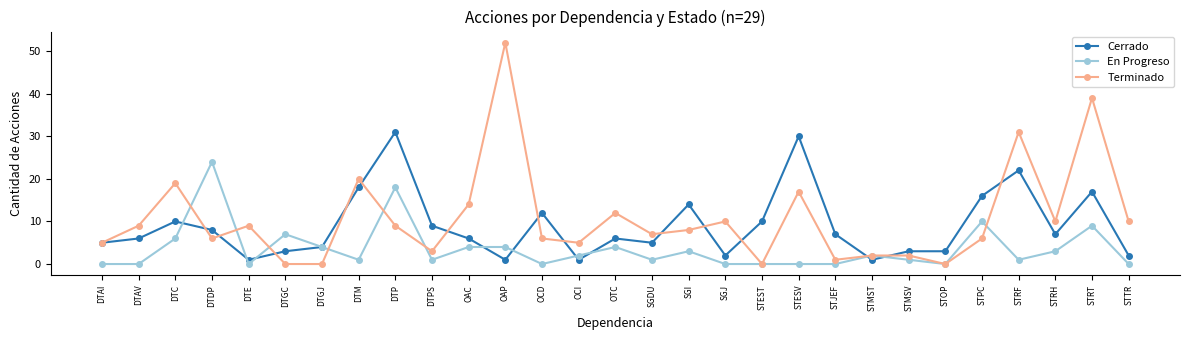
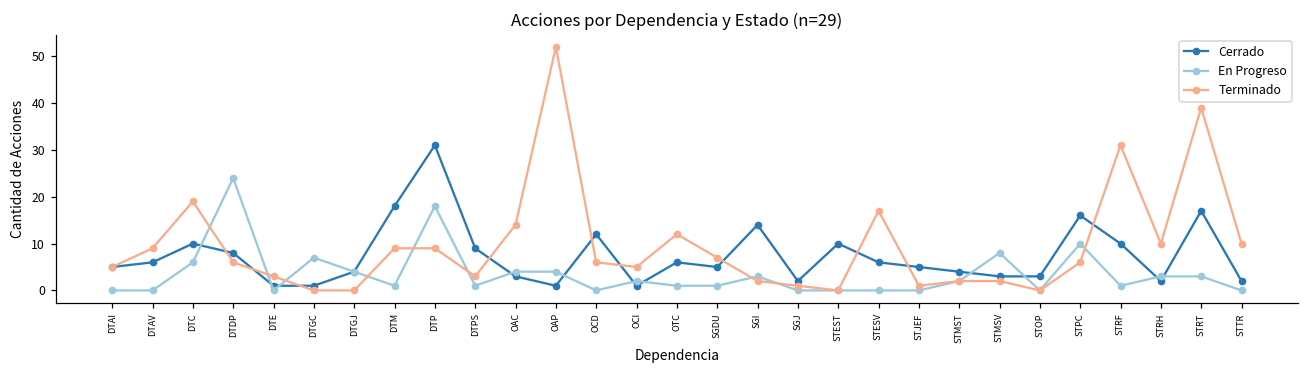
  {
    "Cerrado": {
      "DTAV": 6,
      "DTC": 10,
      "DTDP": 8,
      "DTE": 1,
-     "DTGC": 3,
+     "DTGC": 1,
      "DTM": 18,
      "DTP": 31,
      "DTPS": 9,
-     "OAC": 6,
+     "OAC": 3,
      "OAP": 1,
      "OCD": 12,
      "OCI": 1,
      "OTC": 6,
      "SGDU": 5,
      "SGI": 14,
      "SGJ": 2,
      "STEST": 10,
-     "STESV": 30,
-     "STJEF": 7,
-     "STMST": 1,
+     "STESV": 6,
+     "STJEF": 5,
+     "STMST": 4,
      "STMSV": 3,
      "STOP": 3,
      "STPC": 16,
-     "STRF": 22,
-     "STRH": 7,
+     "STRF": 10,
+     "STRH": 2,
      "STRT": 17,
      "STTR": 2
    },
    "En Progreso": {
      "DTAI": 0,
      "DTAV": 0,
      "DTC": 6,
      "DTDP": 24,
      "DTE": 0,
      "DTGC": 7,
      "DTM": 1,
      "DTP": 18,
      "DTPS": 1,
      "OAC": 4,
      "OAP": 4,
      "OCD": 0,
      "OCI": 2,
-     "OTC": 4,
+     "OTC": 1,
      "SGDU": 1,
      "SGI": 3,
      "SGJ": 0,
      "STESV": 0,
      "STJEF": 0,
-     "STMSV": 1,
+     "STMSV": 8,
      "STPC": 10,
      "STRF": 1,
      "STRH": 3,
-     "STRT": 9,
+     "STRT": 3,
      "STTR": 0
    },
    "Terminado": {
      "DTAV": 9,
      "DTC": 19,
      "DTDP": 6,
-     "DTE": 9,
+     "DTE": 3,
      "DTGC": 0,
      "DTGJ": 0,
-     "DTM": 20,
+     "DTM": 9,
      "DTP": 9,
      "DTPS": 3,
      "OAC": 14,
      "OAP": 52,
      "OCD": 6,
      "OCI": 5,
      "OTC": 12,
      "SGDU": 7,
-     "SGI": 8,
-     "SGJ": 10,
+     "SGI": 2,
+     "SGJ": 1,
      "STESV": 17,
      "STJEF": 1,
      "STMSV": 2,
      "STPC": 6,
      "STRF": 31,
      "STRH": 10,
      "STRT": 39,
      "STTR": 10
    }
  }
